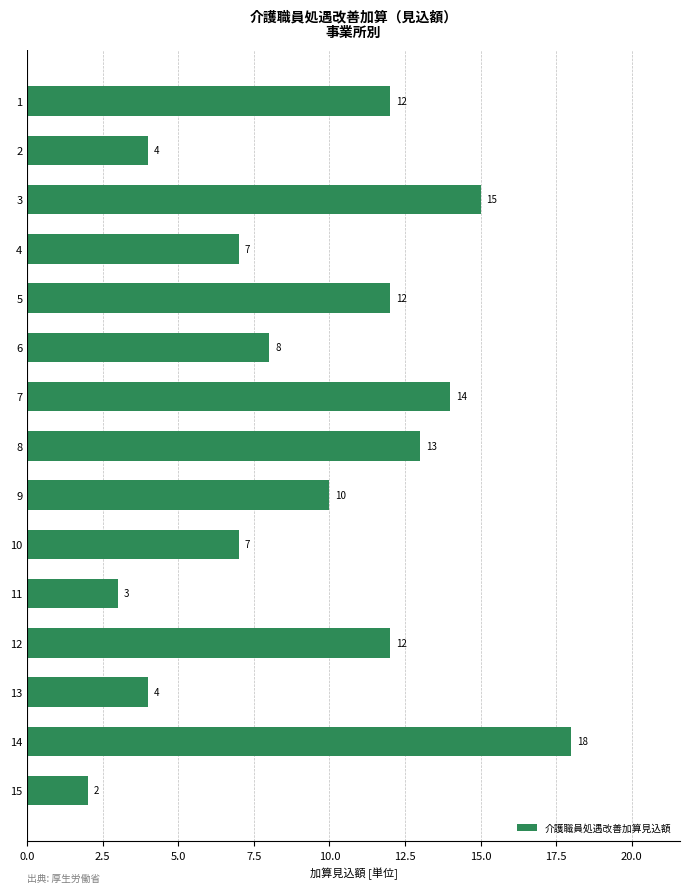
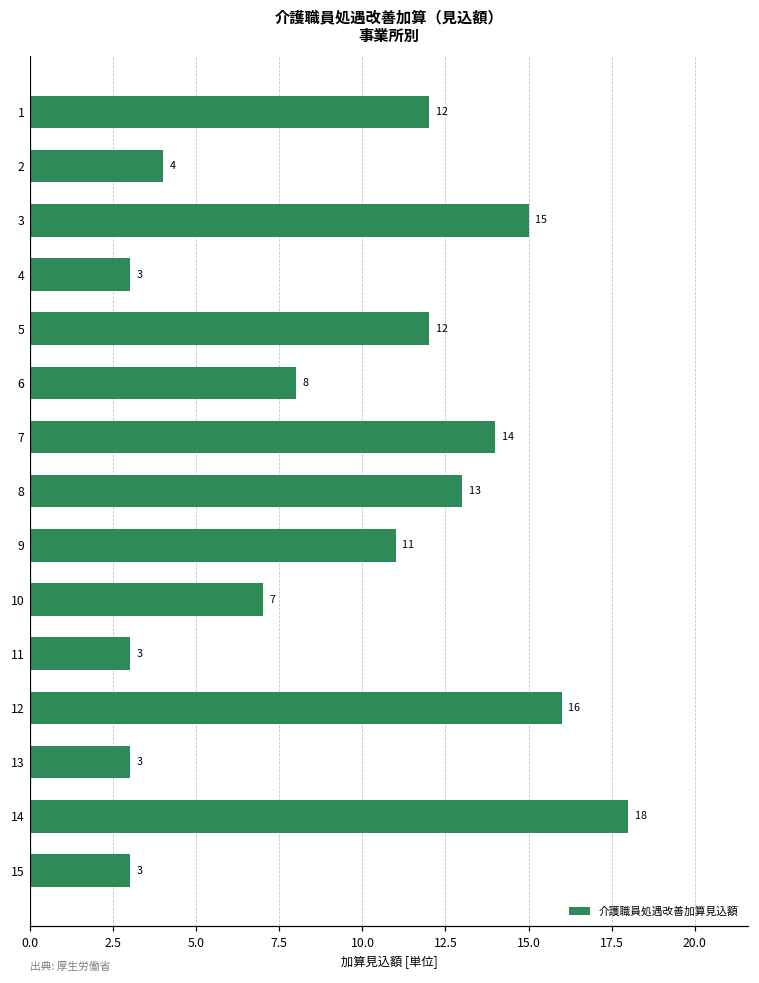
  {
    "1": 12,
    "2": 4,
    "3": 15,
-   "4": 7,
+   "4": 3,
    "5": 12,
    "6": 8,
    "7": 14,
    "8": 13,
-   "9": 10,
+   "9": 11,
    "10": 7,
    "11": 3,
-   "12": 12,
-   "13": 4,
+   "12": 16,
+   "13": 3,
    "14": 18,
-   "15": 2
+   "15": 3
  }
